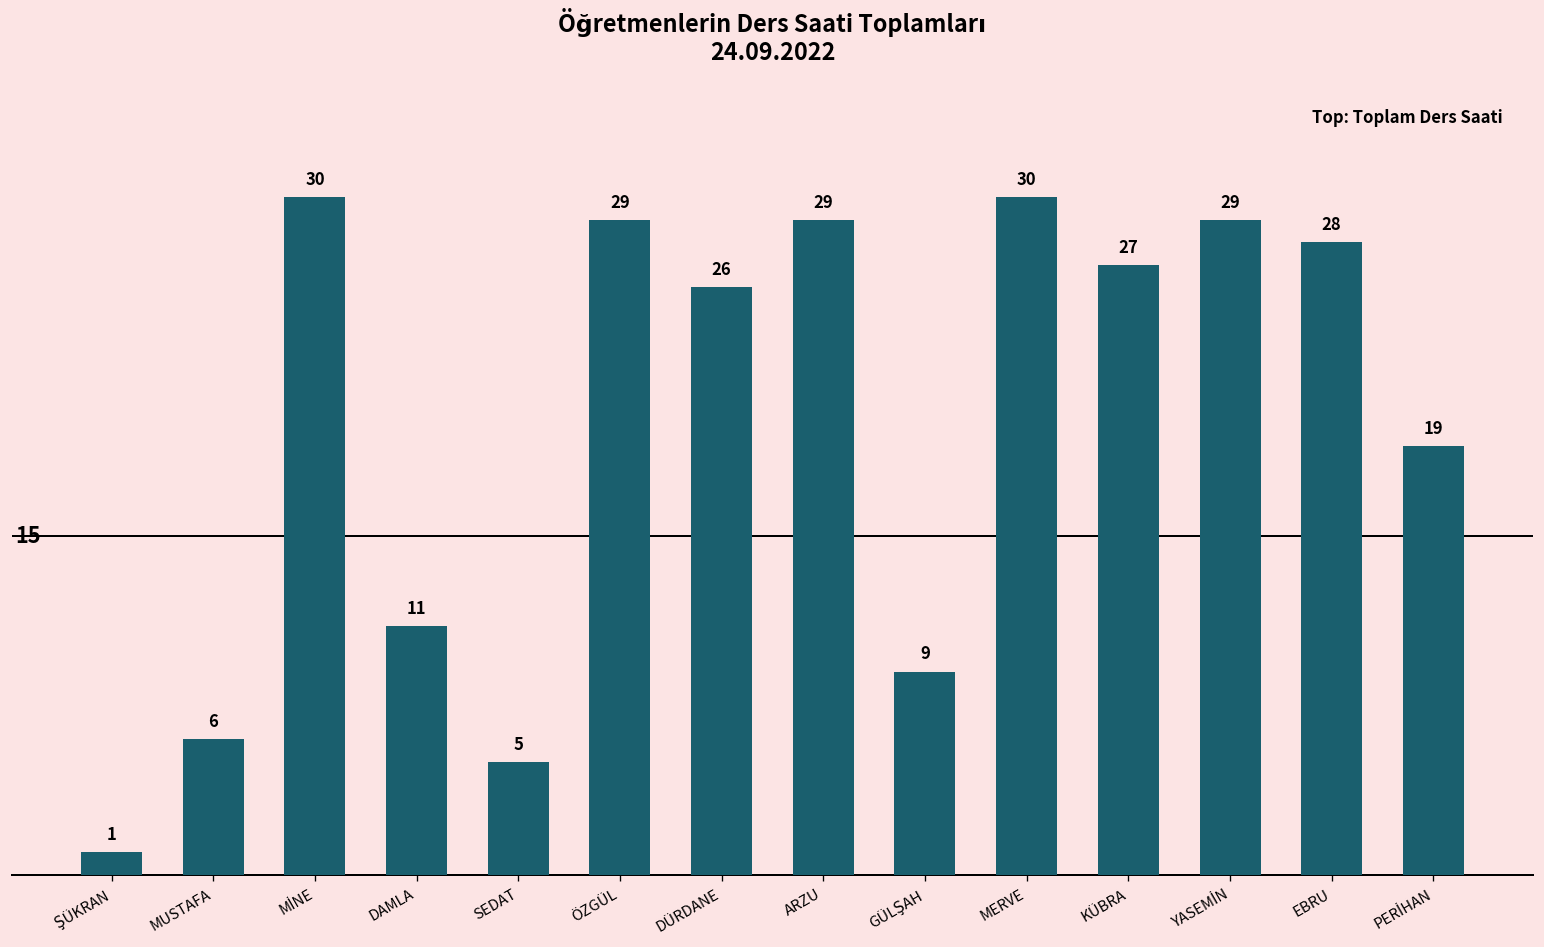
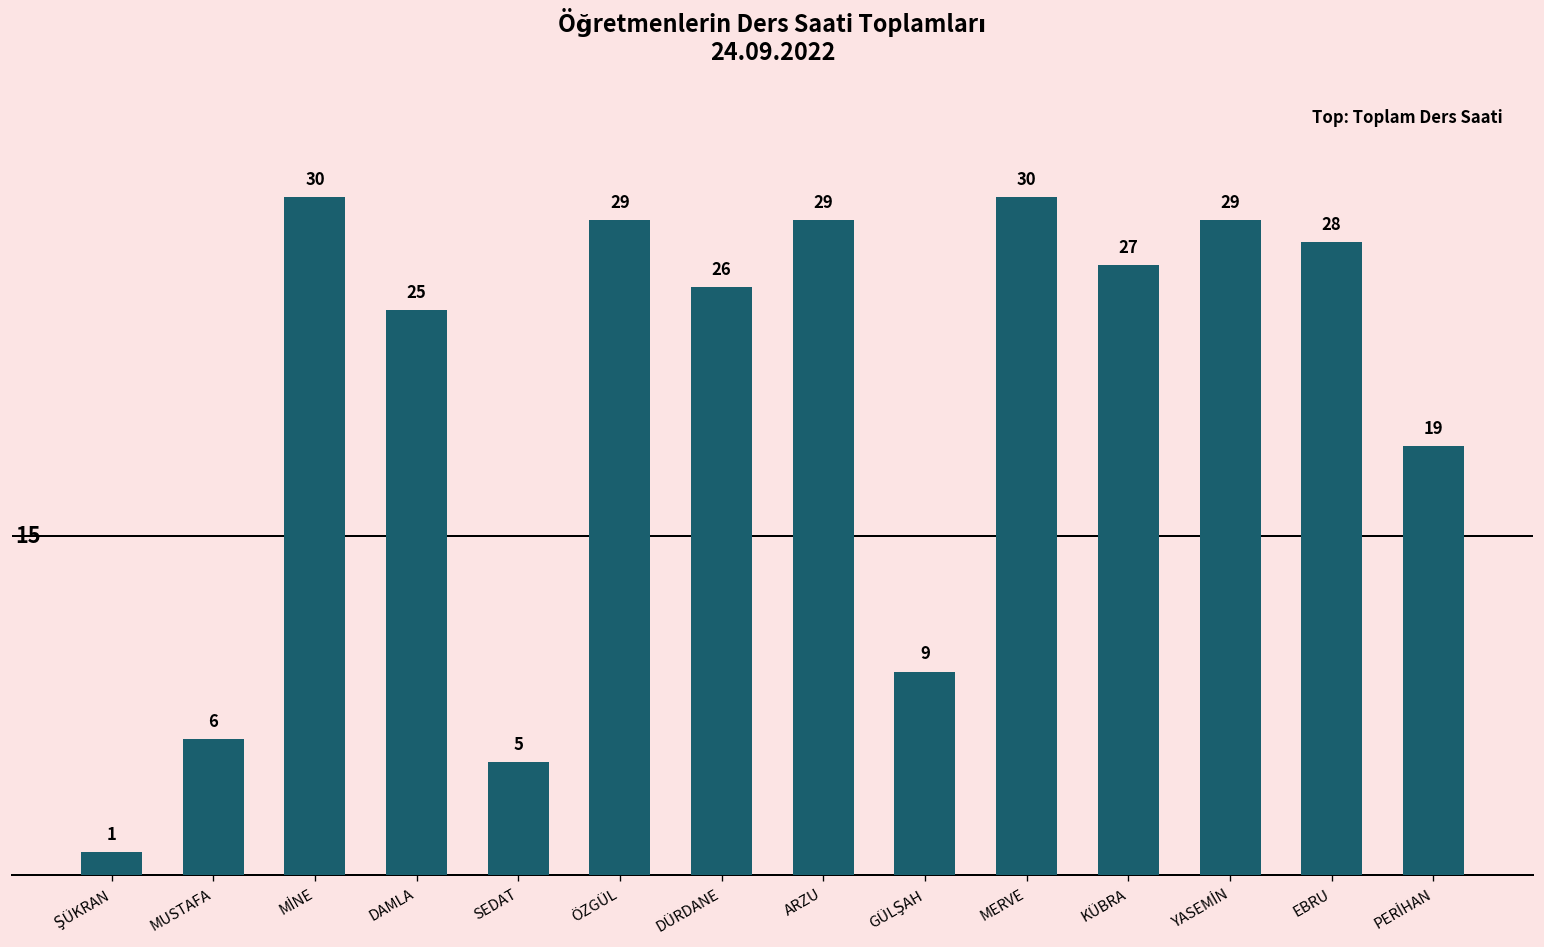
  {
    "ŞÜKRAN": 1,
    "MUSTAFA": 6,
    "MİNE": 30,
-   "DAMLA": 11,
+   "DAMLA": 25,
    "SEDAT": 5,
    "ÖZGÜL": 29,
    "DÜRDANE": 26,
    "ARZU": 29,
    "GÜLŞAH": 9,
    "MERVE": 30,
    "KÜBRA": 27,
    "YASEMİN": 29,
    "EBRU": 28,
    "PERİHAN": 19
  }
